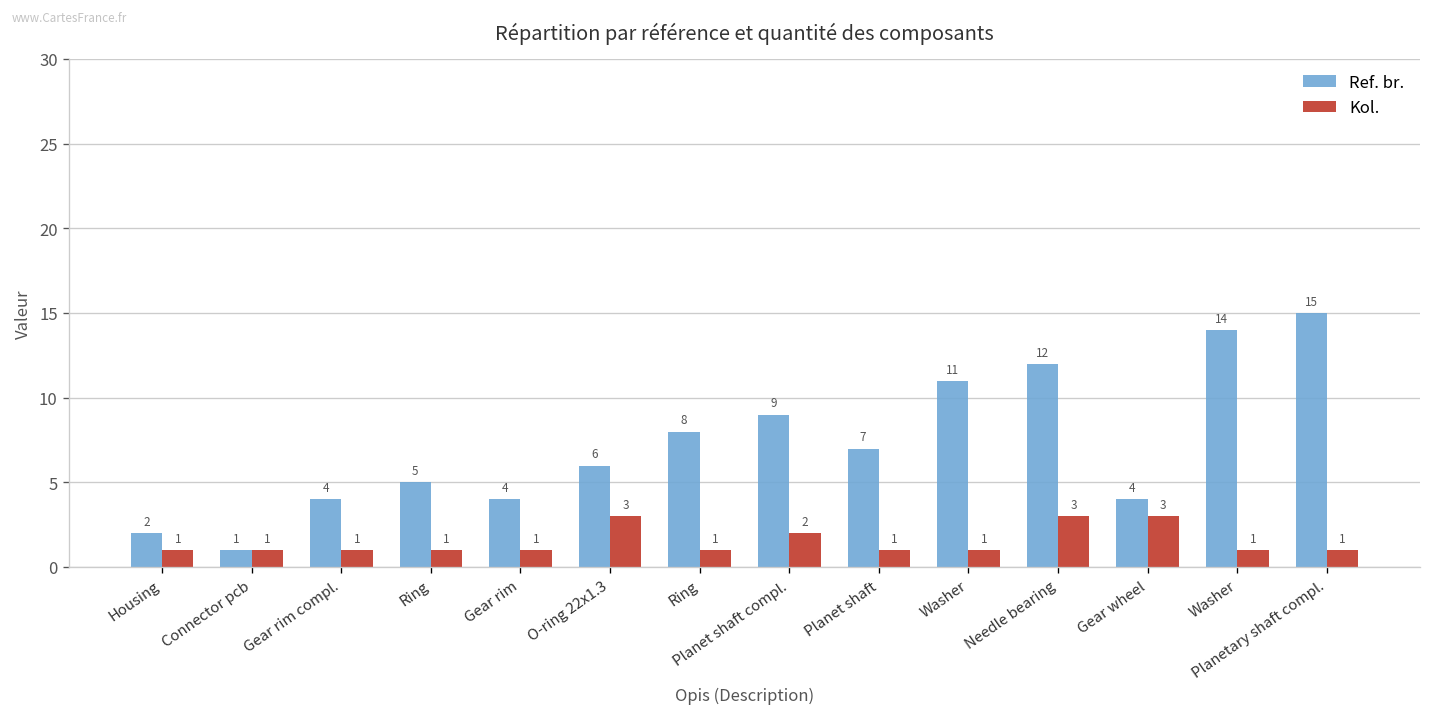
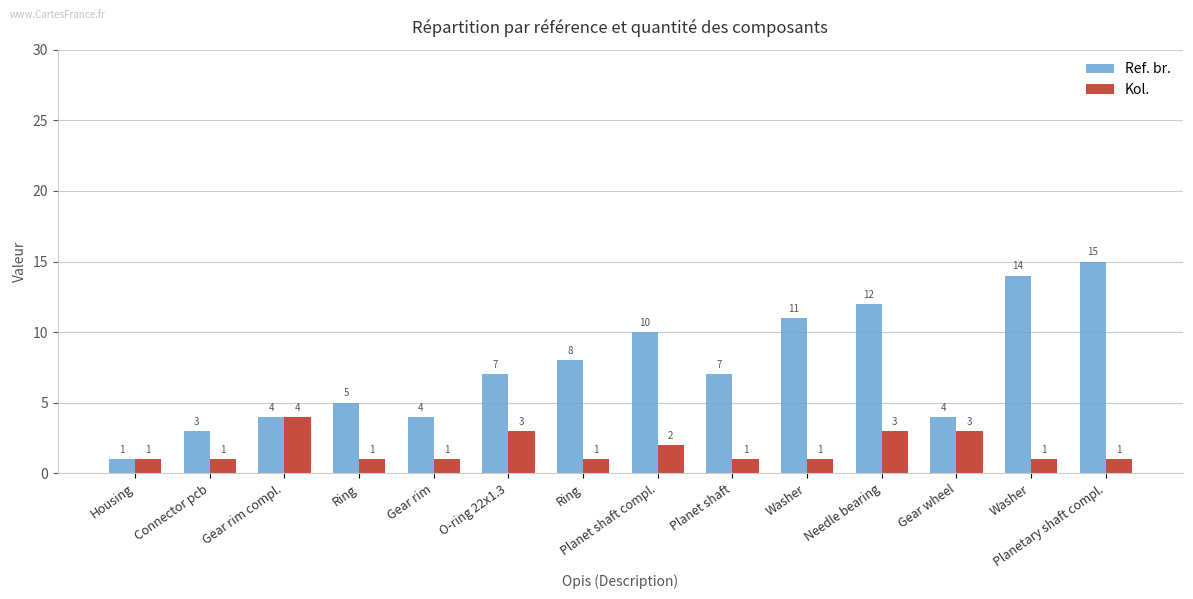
  {
    "Ref. br.": {
-     "Housing": 2,
-     "Connector pcb": 1,
+     "Housing": 1,
+     "Connector pcb": 3,
      "Gear rim compl.": 4,
      "Gear rim": 4,
-     "O-ring 22x1.3": 6,
-     "Planet shaft compl.": 9,
+     "O-ring 22x1.3": 7,
+     "Planet shaft compl.": 10,
      "Planet shaft": 7,
      "Needle bearing": 12,
      "Gear wheel": 4,
      "Planetary shaft compl.": 15
    },
    "Kol.": {
      "Housing": 1,
      "Connector pcb": 1,
-     "Gear rim compl.": 1,
+     "Gear rim compl.": 4,
      "Gear rim": 1,
      "O-ring 22x1.3": 3,
      "Planet shaft compl.": 2,
      "Planet shaft": 1,
      "Needle bearing": 3,
      "Gear wheel": 3,
      "Planetary shaft compl.": 1
    }
  }
